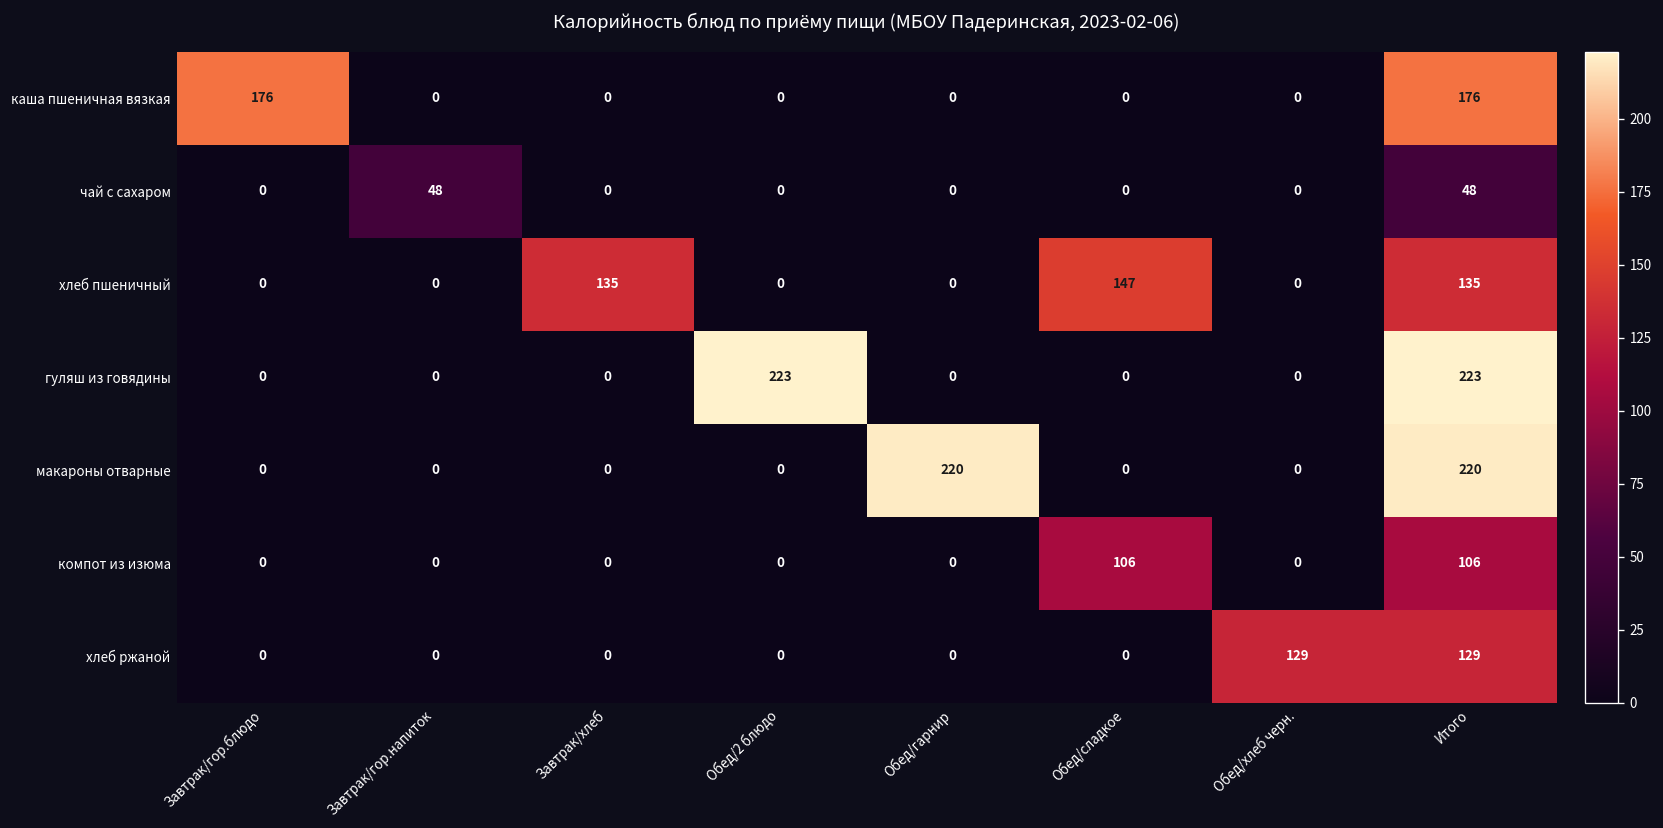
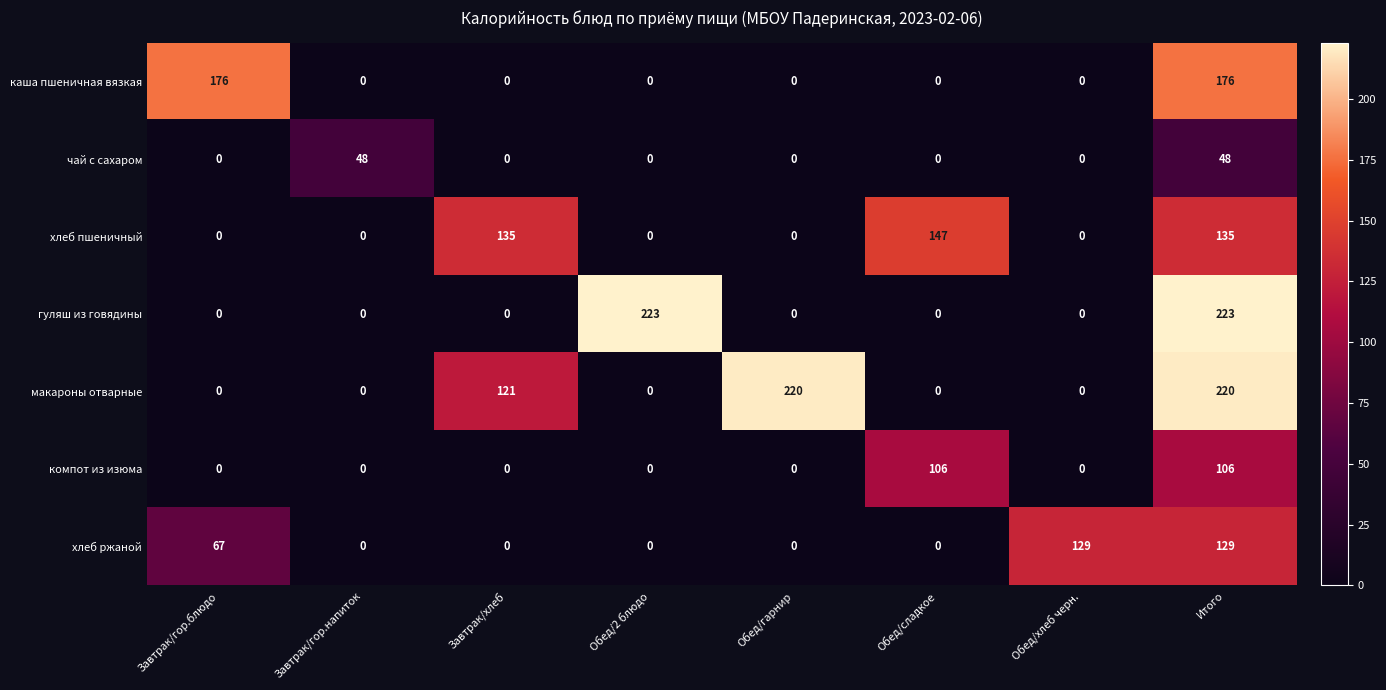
  {
    "каша пшеничная вязкая": {
      "Завтрак/гор.блюдо": 176,
      "Завтрак/гор.напиток": 0,
      "Завтрак/хлеб": 0,
      "Обед/2 блюдо": 0,
      "Обед/гарнир": 0,
      "Обед/сладкое": 0,
      "Обед/хлеб черн.": 0,
      "Итого": 176
    },
    "чай с сахаром": {
      "Завтрак/гор.блюдо": 0,
      "Завтрак/гор.напиток": 48,
      "Завтрак/хлеб": 0,
      "Обед/2 блюдо": 0,
      "Обед/гарнир": 0,
      "Обед/сладкое": 0,
      "Обед/хлеб черн.": 0,
      "Итого": 48
    },
    "хлеб пшеничный": {
      "Завтрак/гор.блюдо": 0,
      "Завтрак/гор.напиток": 0,
      "Завтрак/хлеб": 135,
      "Обед/2 блюдо": 0,
      "Обед/гарнир": 0,
      "Обед/сладкое": 147,
      "Обед/хлеб черн.": 0,
      "Итого": 135
    },
    "гуляш из говядины": {
      "Завтрак/гор.блюдо": 0,
      "Завтрак/гор.напиток": 0,
      "Завтрак/хлеб": 0,
      "Обед/2 блюдо": 223,
      "Обед/гарнир": 0,
      "Обед/сладкое": 0,
      "Обед/хлеб черн.": 0,
      "Итого": 223
    },
    "макароны отварные": {
      "Завтрак/гор.блюдо": 0,
      "Завтрак/гор.напиток": 0,
-     "Завтрак/хлеб": 0,
+     "Завтрак/хлеб": 121,
      "Обед/2 блюдо": 0,
      "Обед/гарнир": 220,
      "Обед/сладкое": 0,
      "Обед/хлеб черн.": 0,
      "Итого": 220
    },
    "компот из изюма": {
      "Завтрак/гор.блюдо": 0,
      "Завтрак/гор.напиток": 0,
      "Завтрак/хлеб": 0,
      "Обед/2 блюдо": 0,
      "Обед/гарнир": 0,
      "Обед/сладкое": 106,
      "Обед/хлеб черн.": 0,
      "Итого": 106
    },
    "хлеб ржаной": {
-     "Завтрак/гор.блюдо": 0,
+     "Завтрак/гор.блюдо": 67,
      "Завтрак/гор.напиток": 0,
      "Завтрак/хлеб": 0,
      "Обед/2 блюдо": 0,
      "Обед/гарнир": 0,
      "Обед/сладкое": 0,
      "Обед/хлеб черн.": 129,
      "Итого": 129
    }
  }
